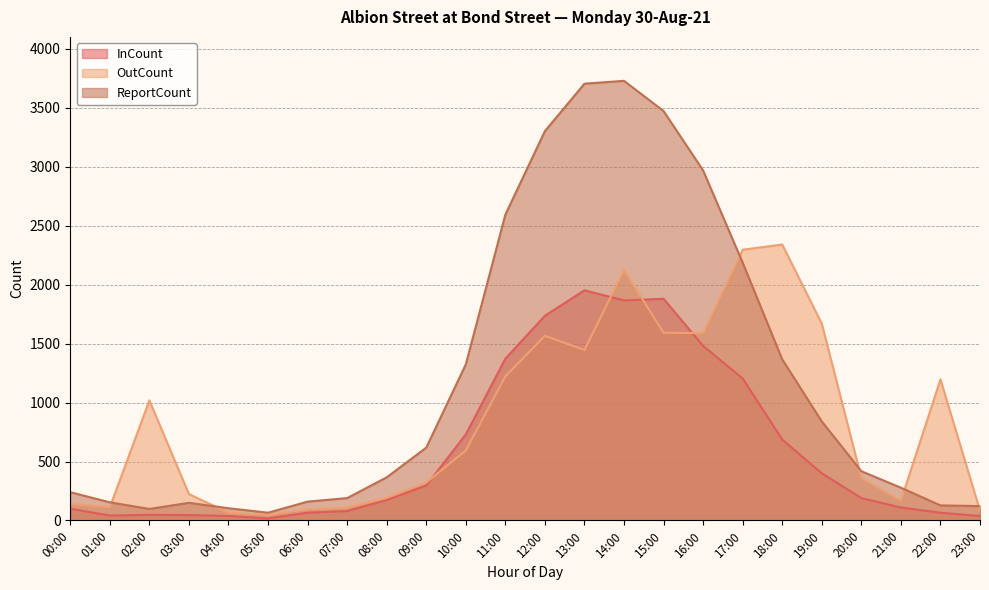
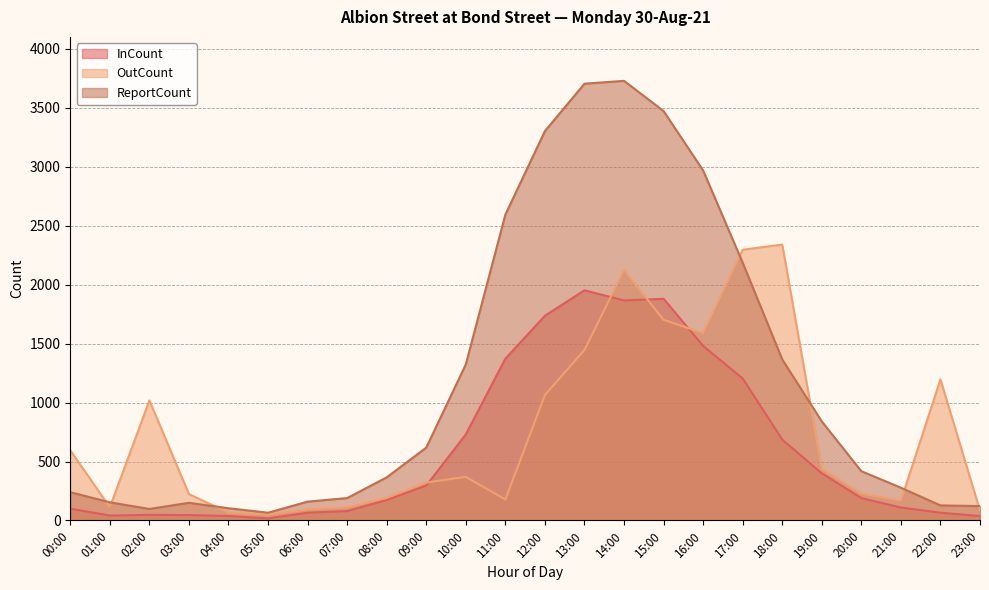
  {
    "OutCount": {
-     "00:00": 140,
+     "00:00": 600,
      "01:00": 110,
      "02:00": 1020,
      "03:00": 220,
      "04:00": 70,
      "06:00": 90,
      "07:00": 110,
      "09:00": 320,
-     "10:00": 590,
-     "11:00": 1220,
-     "12:00": 1570,
+     "10:00": 370,
+     "11:00": 180,
+     "12:00": 1060,
      "13:00": 1450,
      "14:00": 2120,
-     "15:00": 1590,
+     "15:00": 1700,
      "16:00": 1590,
      "17:00": 2300,
      "18:00": 2340,
-     "19:00": 1670,
-     "20:00": 360,
+     "19:00": 440,
+     "20:00": 230,
      "21:00": 170,
      "22:00": 1200,
      "23:00": 80
    }
  }
